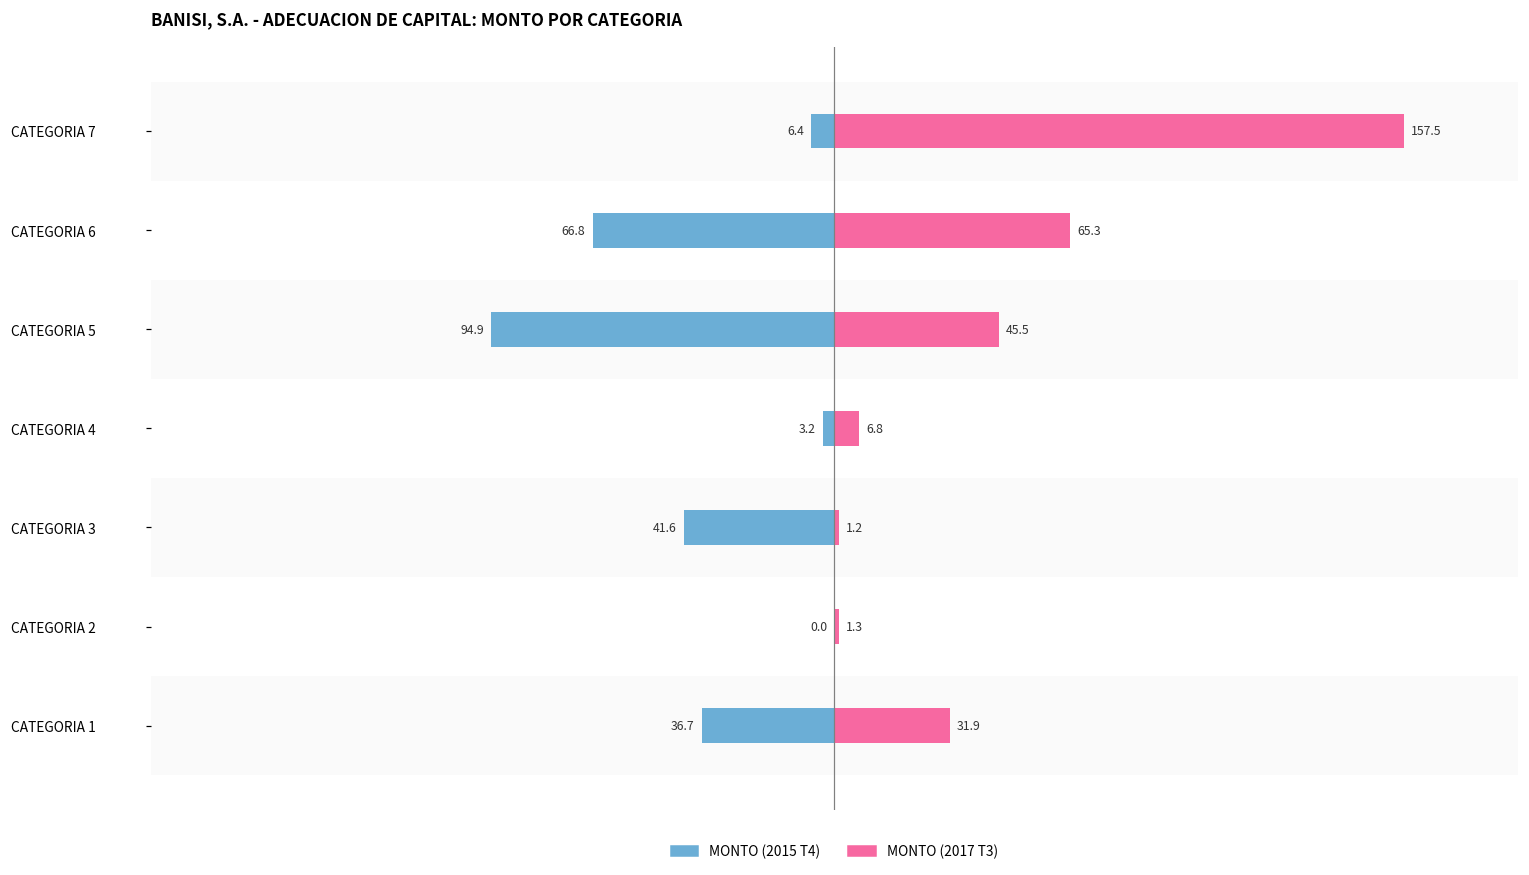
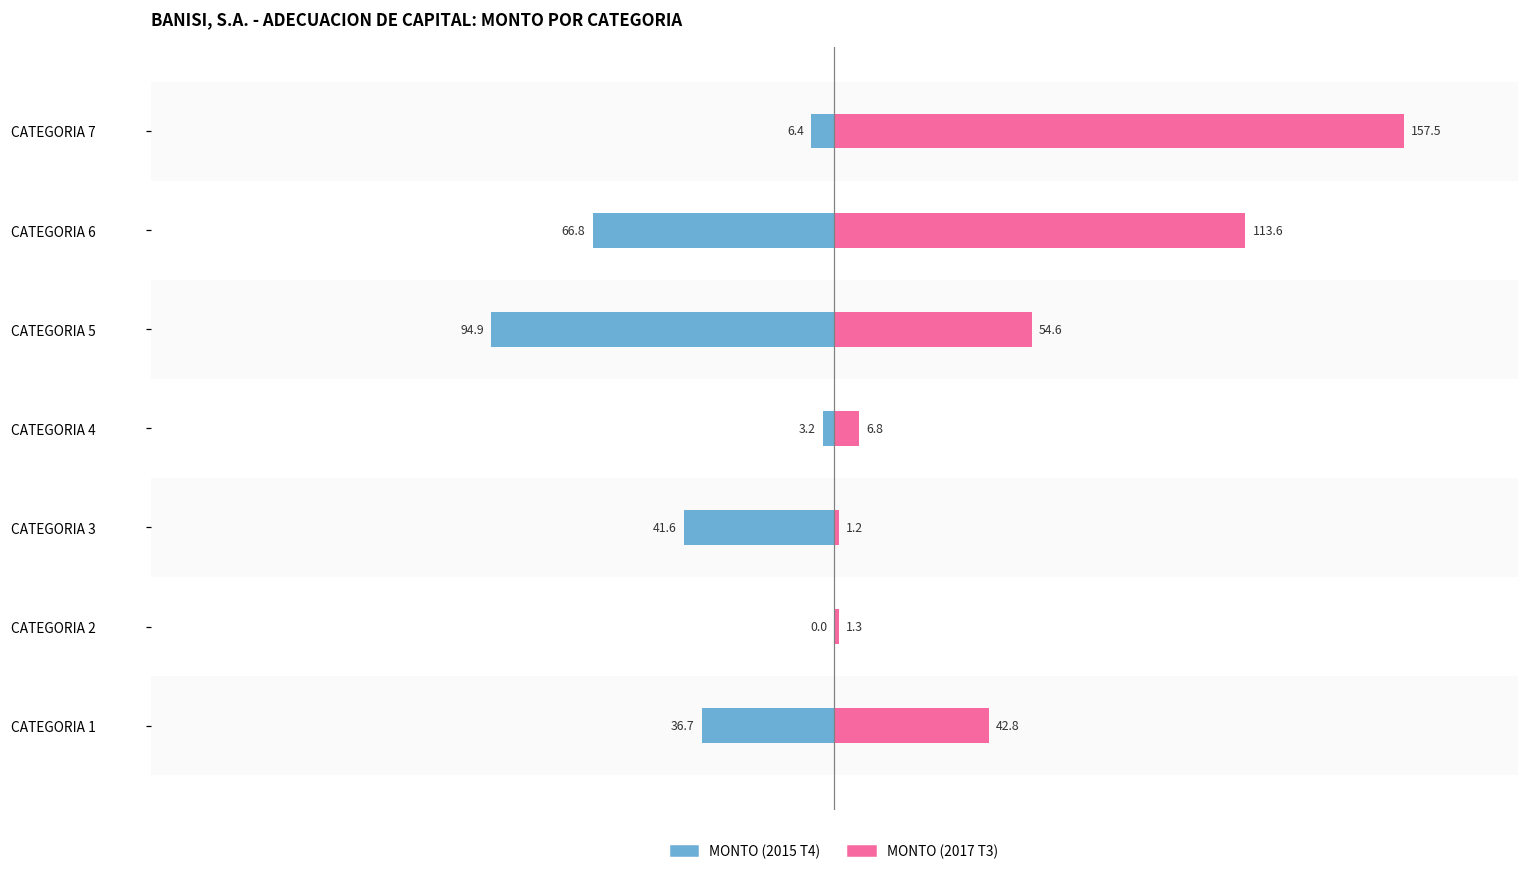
  {
    "MONTO (2015 T4)": {
      "CATEGORIA 2": 0.0
    },
    "MONTO (2017 T3)": {
      "CATEGORIA 7": 157.5,
-     "CATEGORIA 6": 65.3,
-     "CATEGORIA 5": 45.5,
+     "CATEGORIA 6": 113.6,
+     "CATEGORIA 5": 54.6,
      "CATEGORIA 4": 6.8,
      "CATEGORIA 3": 1.2,
      "CATEGORIA 2": 1.3,
-     "CATEGORIA 1": 31.9
+     "CATEGORIA 1": 42.8
    }
  }
